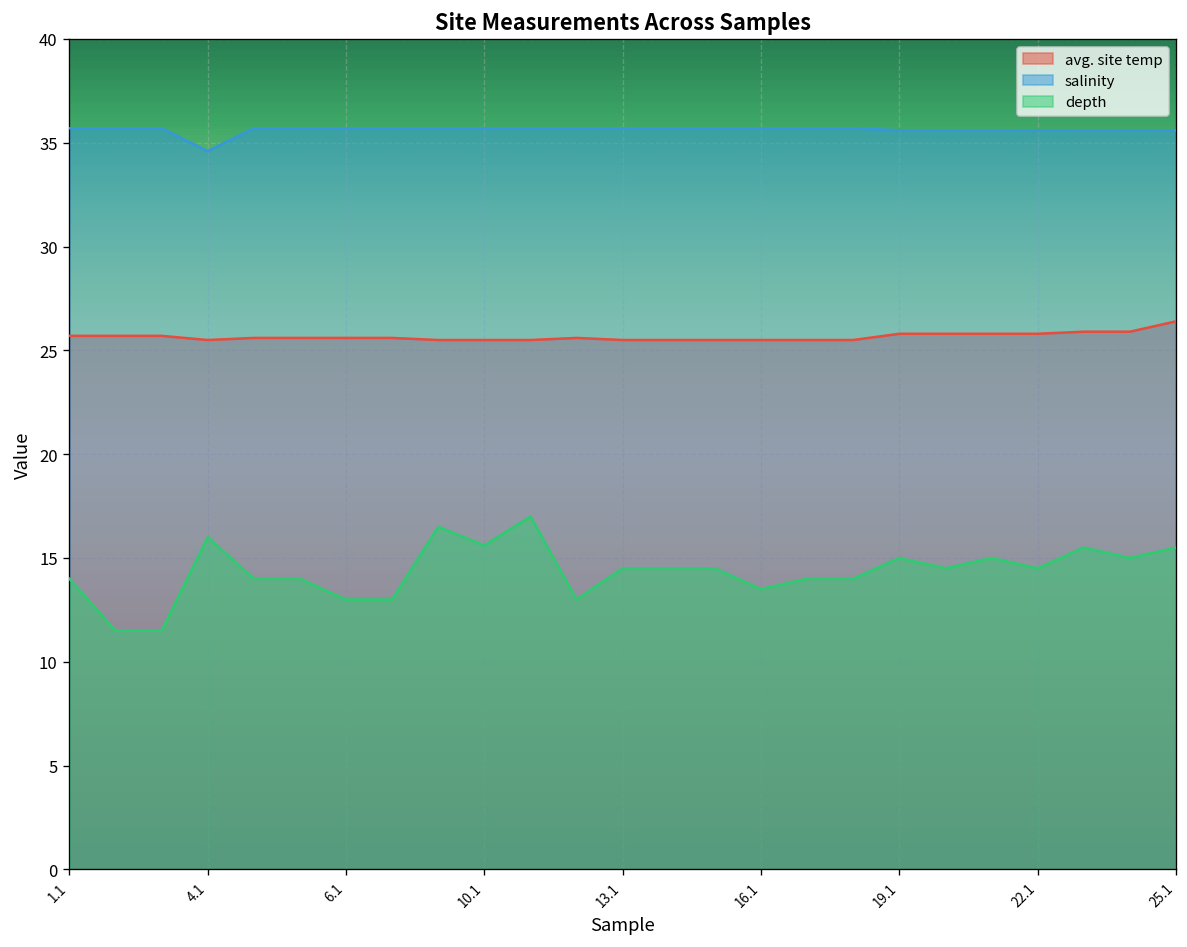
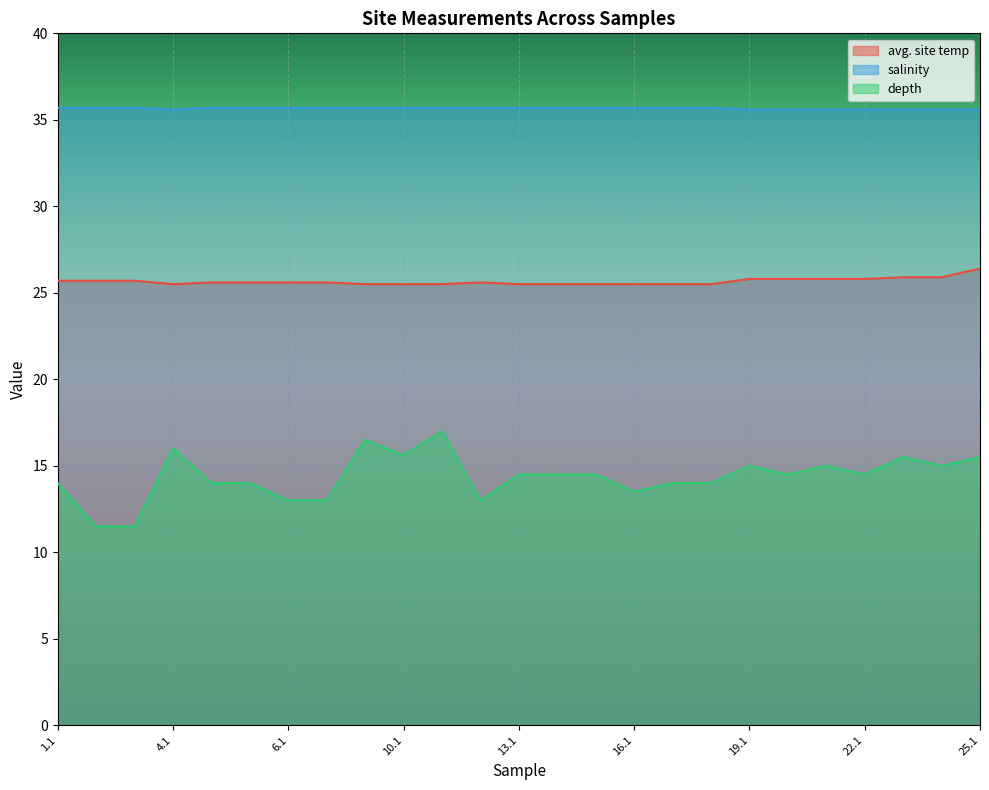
  {
    "avg. site temp": {
      "1.1": 25.7,
      "4.1": 25.5,
      "6.1": 25.6,
      "10.1": 25.5,
      "13.1": 25.5,
      "16.1": 25.5,
      "19.1": 25.8,
      "22.1": 25.8,
      "25.1": 26.4
    },
    "salinity": {
      "1.1": 35.7,
-     "4.1": 34.6,
+     "4.1": 35.6,
      "6.1": 35.7,
      "10.1": 35.7,
      "13.1": 35.7,
      "16.1": 35.7,
      "19.1": 35.6,
      "22.1": 35.6,
      "25.1": 35.6
    },
    "depth": {
      "1.1": 14.0,
      "4.1": 16.0,
      "6.1": 13.0,
      "10.1": 15.6,
      "13.1": 14.5,
      "16.1": 13.5,
      "19.1": 15.0,
      "22.1": 14.5,
      "25.1": 15.5
    }
  }
